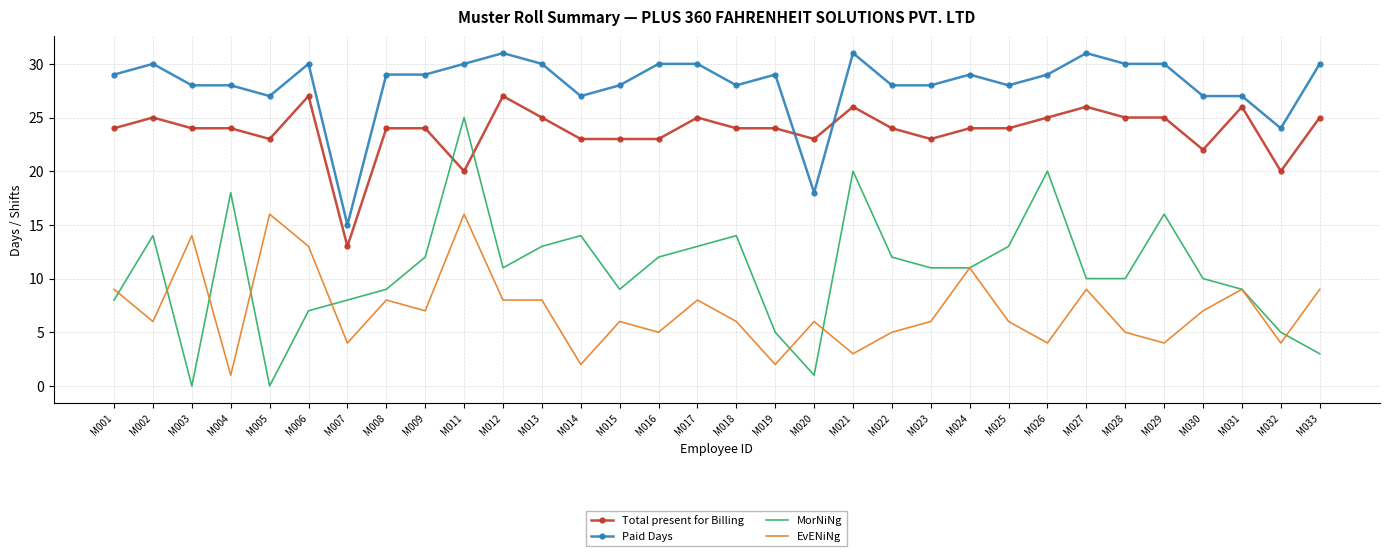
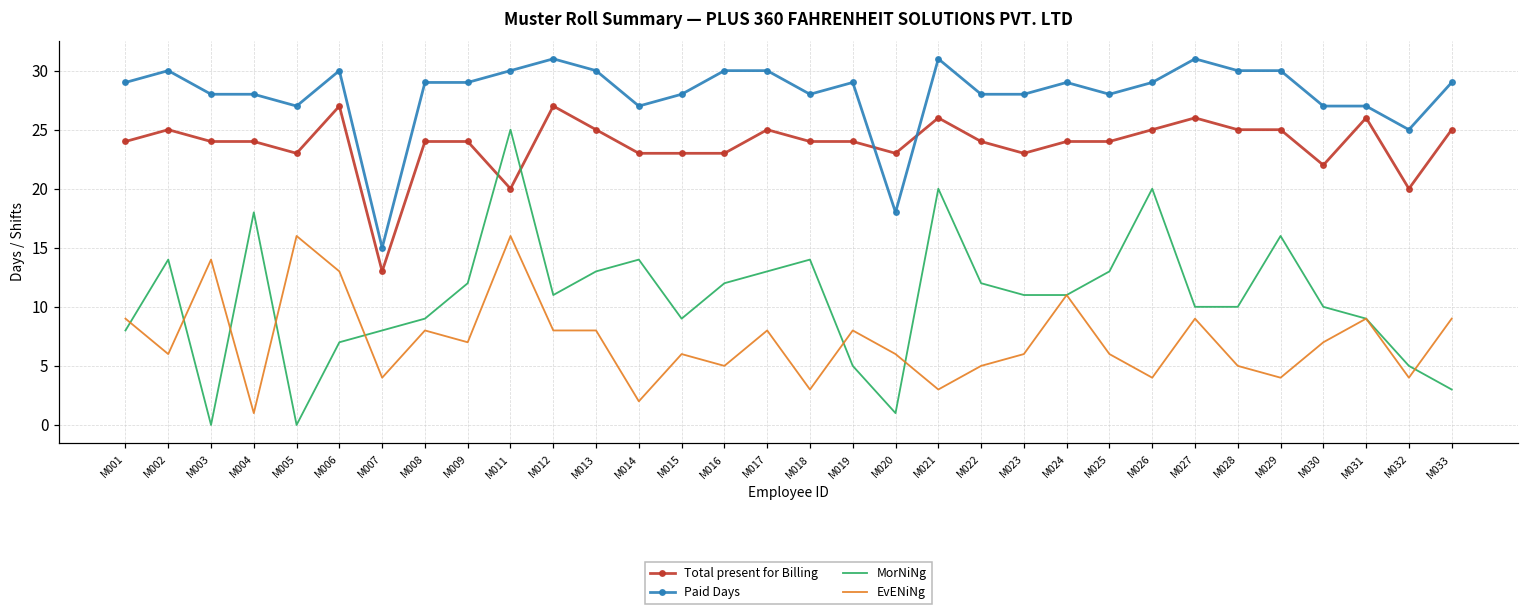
  {
    "Total present for Billing": {
      "M001": 24,
      "M002": 25,
      "M003": 24,
      "M004": 24,
      "M005": 23,
      "M006": 27,
      "M007": 13,
      "M008": 24,
      "M009": 24,
      "M011": 20,
      "M012": 27,
      "M013": 25,
      "M014": 23,
      "M015": 23,
      "M016": 23,
      "M017": 25,
      "M018": 24,
      "M019": 24,
      "M020": 23,
      "M021": 26,
      "M022": 24,
      "M023": 23,
      "M024": 24,
      "M025": 24,
      "M026": 25,
      "M027": 26,
      "M028": 25,
      "M029": 25,
      "M030": 22,
      "M031": 26,
      "M032": 20,
      "M033": 25
    },
    "Paid Days": {
      "M001": 29,
      "M002": 30,
      "M003": 28,
      "M004": 28,
      "M005": 27,
      "M006": 30,
      "M007": 15,
      "M008": 29,
      "M009": 29,
      "M011": 30,
      "M012": 31,
      "M013": 30,
      "M014": 27,
      "M015": 28,
      "M016": 30,
      "M017": 30,
      "M018": 28,
      "M019": 29,
      "M020": 18,
      "M021": 31,
      "M022": 28,
      "M023": 28,
      "M024": 29,
      "M025": 28,
      "M026": 29,
      "M027": 31,
      "M028": 30,
      "M029": 30,
      "M030": 27,
      "M031": 27,
-     "M032": 24,
-     "M033": 30
+     "M032": 25,
+     "M033": 29
    },
    "MorNiNg": {
      "M001": 8,
      "M002": 14,
      "M003": 0,
      "M004": 18,
      "M005": 0,
      "M006": 7,
      "M007": 8,
      "M008": 9,
      "M009": 12,
      "M011": 25,
      "M012": 11,
      "M013": 13,
      "M014": 14,
      "M015": 9,
      "M016": 12,
      "M017": 13,
      "M018": 14,
      "M019": 5,
      "M020": 1,
      "M021": 20,
      "M022": 12,
      "M023": 11,
      "M025": 13,
      "M026": 20,
      "M027": 10,
      "M028": 10,
      "M029": 16,
      "M030": 10,
      "M032": 5,
      "M033": 3
    },
    "EvENiNg": {
      "M001": 9,
      "M002": 6,
      "M003": 14,
      "M004": 1,
      "M005": 16,
      "M006": 13,
      "M007": 4,
      "M008": 8,
      "M009": 7,
      "M011": 16,
      "M012": 8,
      "M013": 8,
      "M014": 2,
      "M015": 6,
      "M016": 5,
      "M017": 8,
-     "M018": 6,
-     "M019": 2,
+     "M018": 3,
+     "M019": 8,
      "M020": 6,
      "M021": 3,
      "M022": 5,
      "M023": 6,
      "M025": 6,
      "M026": 4,
      "M027": 9,
      "M028": 5,
      "M029": 4,
      "M030": 7,
      "M032": 4,
      "M033": 9
    }
  }
